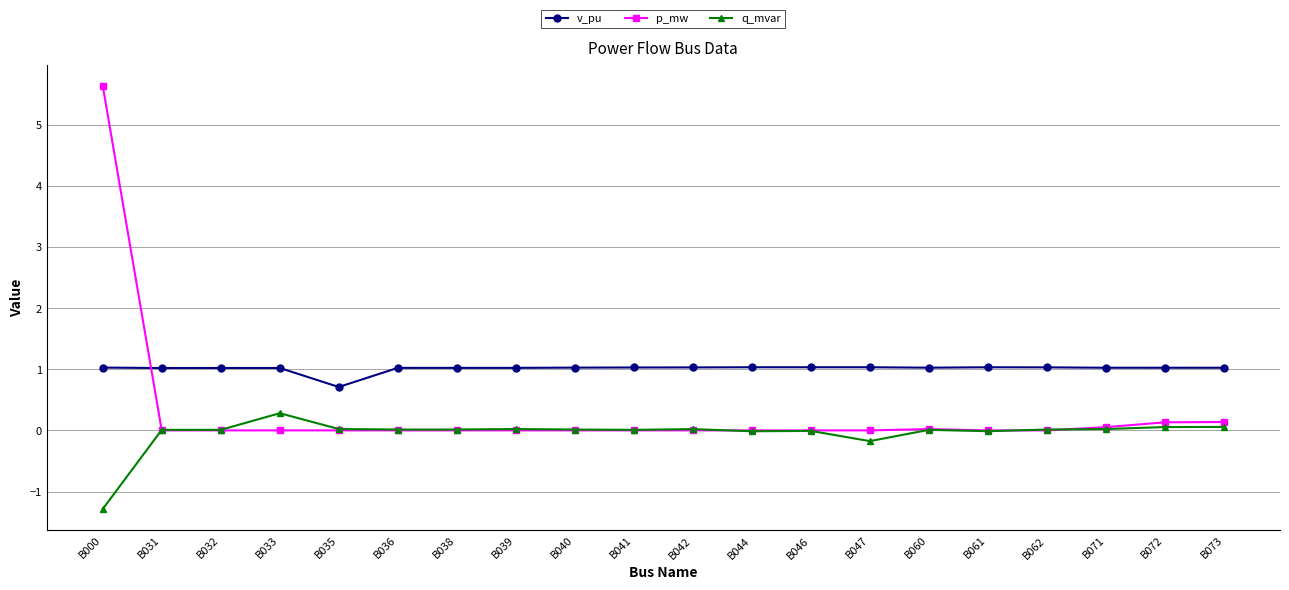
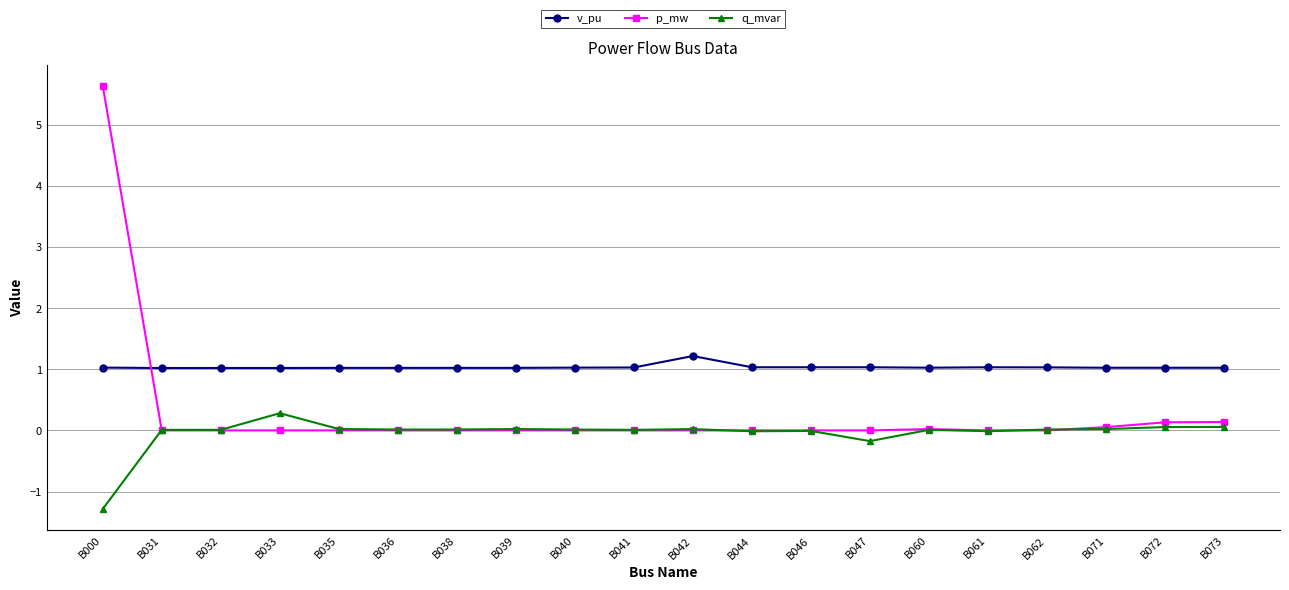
  {
    "v_pu": {
      "B000": 1.0,
      "B031": 1.0,
      "B032": 1.0,
      "B033": 1.0,
-     "B035": 0.7,
+     "B035": 1.0,
      "B036": 1.0,
      "B038": 1.0,
      "B039": 1.0,
      "B040": 1.0,
      "B041": 1.0,
-     "B042": 1.0,
+     "B042": 1.2,
      "B044": 1.0,
      "B046": 1.0,
      "B047": 1.0,
      "B060": 1.0,
      "B061": 1.0,
      "B062": 1.0,
      "B071": 1.0,
      "B072": 1.0,
      "B073": 1.0
    },
    "p_mw": {
      "B000": 5.6,
      "B033": 0.0,
      "B047": 0.0,
      "B072": 0.1,
      "B073": 0.1
    },
    "q_mvar": {
      "B000": -1.3,
      "B033": 0.3,
      "B047": -0.2,
      "B072": 0.1,
      "B073": 0.1
    }
  }
